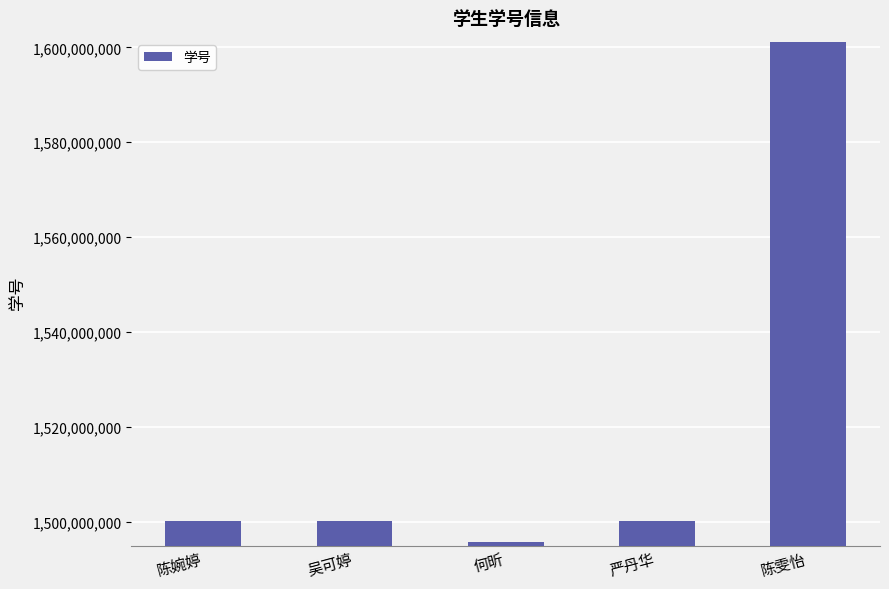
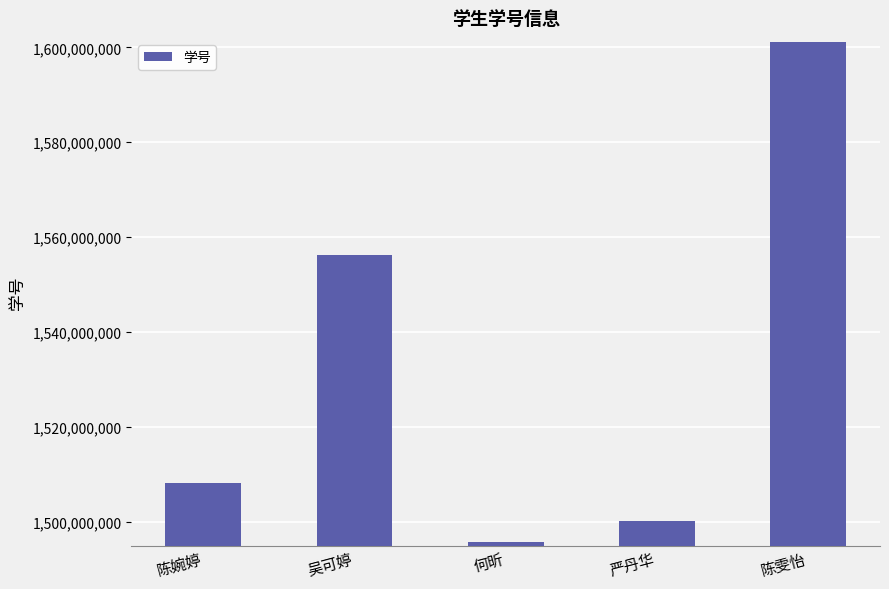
  {
-   "陈婉婷": "1,500,000,000",
-   "吴可婷": "1,500,000,000",
+   "陈婉婷": "1,508,000,000",
+   "吴可婷": "1,556,000,000",
    "何昕": "1,496,000,000",
    "严丹华": "1,500,000,000",
    "陈雯怡": "1,601,000,000"
  }
